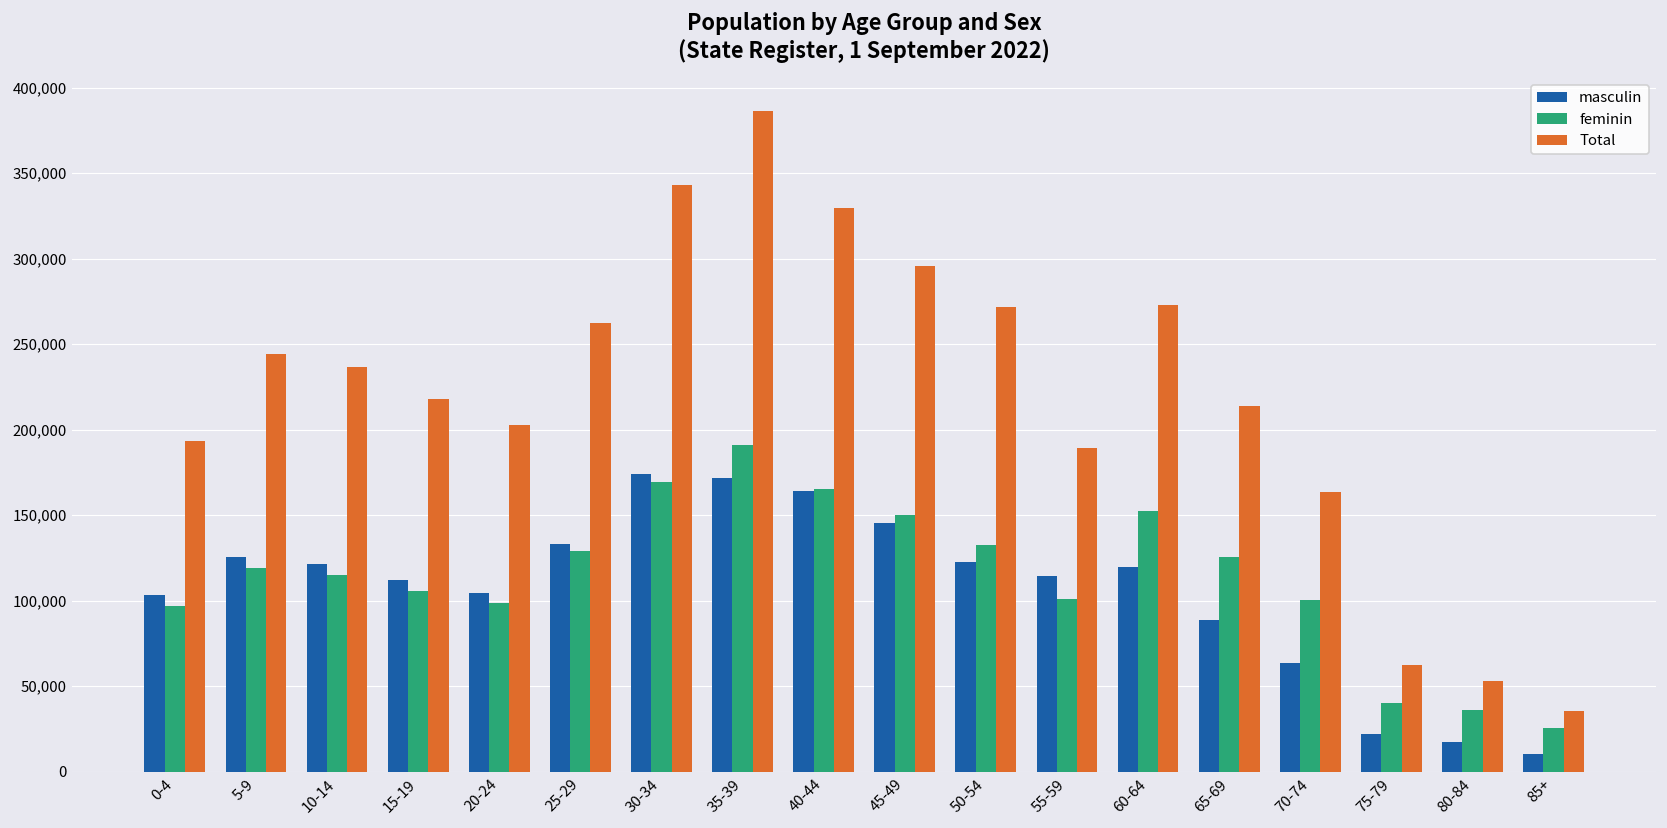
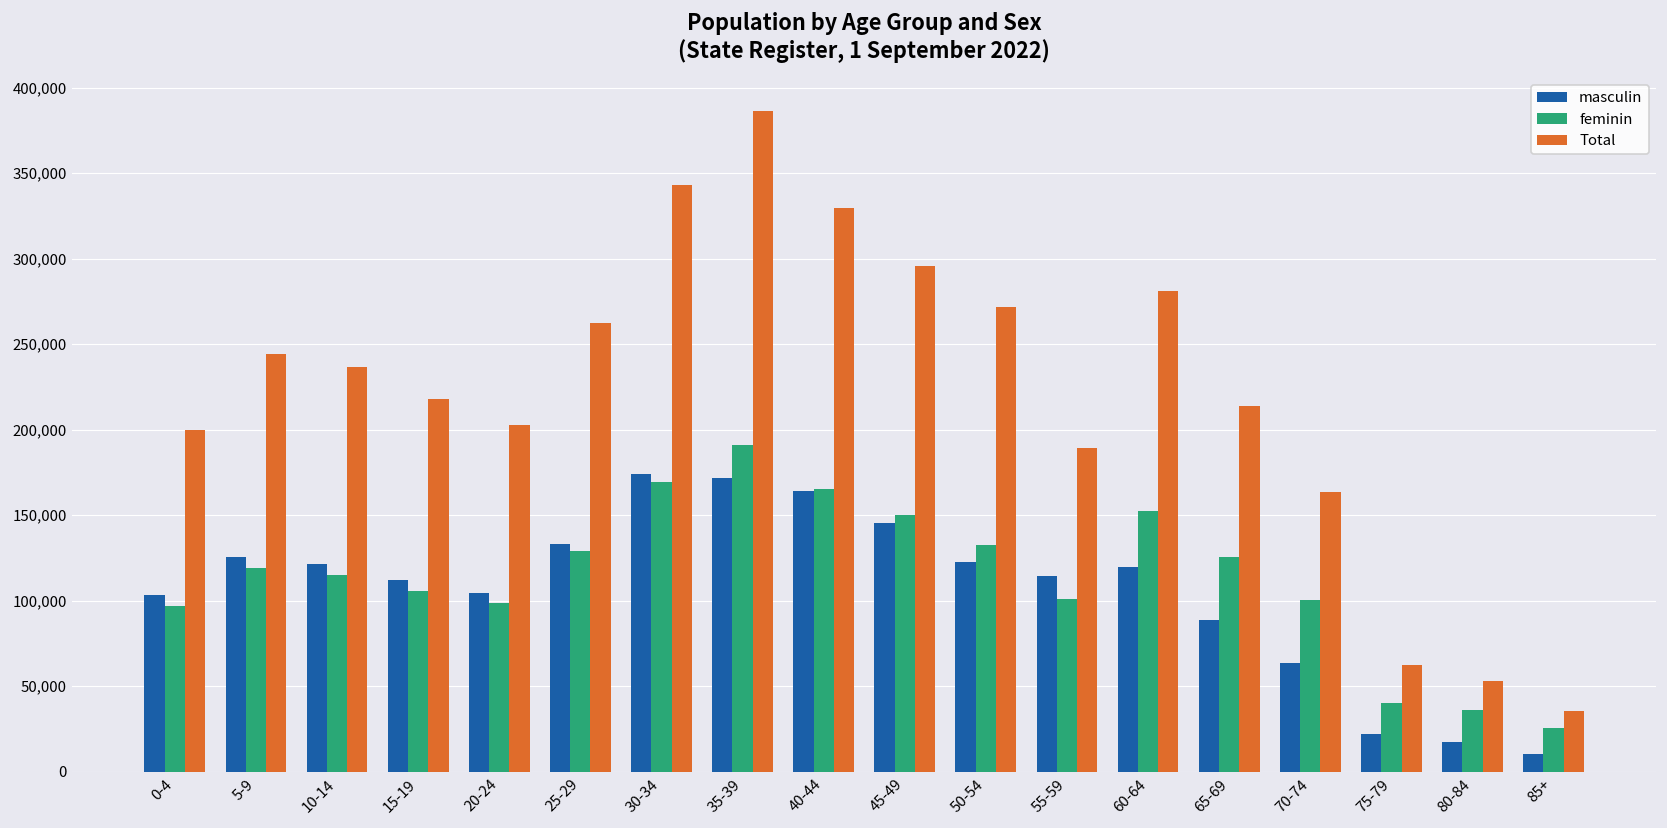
  {
    "masculin": {
      "0-4": "103,000",
      "5-9": "125,000",
      "10-14": "122,000",
      "15-19": "112,000",
      "20-24": "104,000",
      "25-29": "133,000",
      "30-34": "174,000",
      "35-39": "171,000",
      "40-44": "164,000",
      "45-49": "145,000",
      "50-54": "123,000",
      "55-59": "114,000",
      "60-64": "120,000",
      "65-69": "89,000",
      "70-74": "64,000",
      "75-79": "22,000",
      "80-84": "17,000",
      "85+": "10,000"
    },
    "feminin": {
      "0-4": "97,000",
      "5-9": "119,000",
      "10-14": "115,000",
      "15-19": "106,000",
      "20-24": "99,000",
      "25-29": "129,000",
      "30-34": "169,000",
      "35-39": "191,000",
      "40-44": "165,000",
      "45-49": "150,000",
      "50-54": "133,000",
      "55-59": "101,000",
      "60-64": "153,000",
      "65-69": "125,000",
      "70-74": "100,000",
      "75-79": "40,000",
      "80-84": "36,000",
      "85+": "25,000"
    },
    "Total": {
-     "0-4": "194,000",
+     "0-4": "200,000",
      "5-9": "244,000",
      "10-14": "236,000",
      "15-19": "218,000",
      "20-24": "203,000",
      "25-29": "262,000",
      "30-34": "343,000",
      "35-39": "386,000",
      "40-44": "329,000",
      "45-49": "295,000",
      "50-54": "271,000",
      "55-59": "189,000",
-     "60-64": "273,000",
+     "60-64": "281,000",
      "65-69": "214,000",
      "70-74": "164,000",
      "75-79": "62,000",
      "80-84": "53,000",
      "85+": "36,000"
    }
  }
